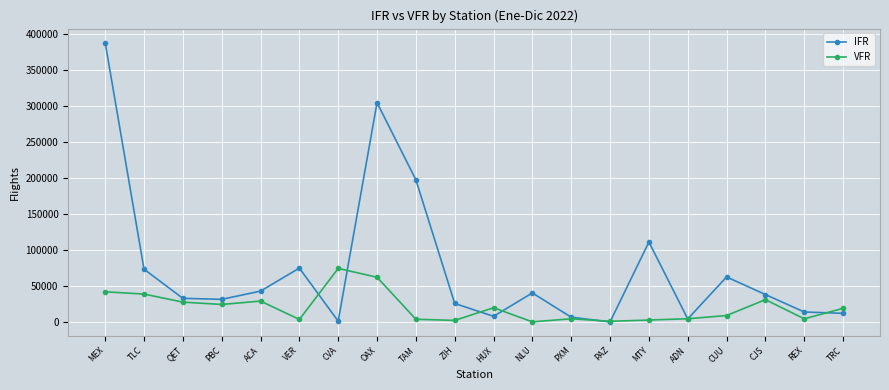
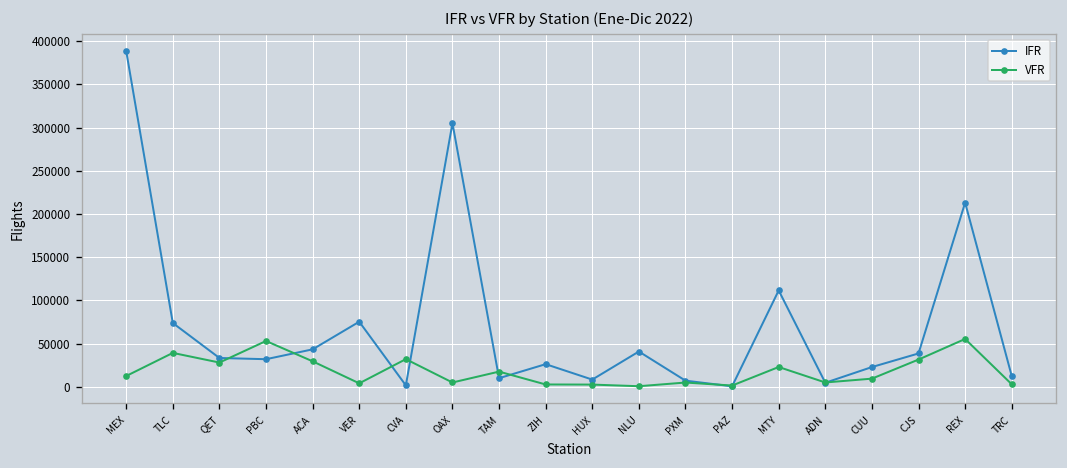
  {
    "IFR": {
      "MEX": 390000,
      "TLC": 70000,
      "QET": 30000,
      "PBC": 30000,
      "ACA": 40000,
      "VER": 80000,
      "CVA": 0,
      "OAX": 310000,
-     "TAM": 200000,
+     "TAM": 10000,
      "ZIH": 30000,
      "HUX": 10000,
      "NLU": 40000,
      "MTY": 110000,
-     "CUU": 60000,
+     "CUU": 20000,
      "CJS": 40000,
-     "REX": 10000,
+     "REX": 210000,
      "TRC": 10000
    },
    "VFR": {
-     "MEX": 40000,
+     "MEX": 10000,
      "TLC": 40000,
      "QET": 30000,
-     "PBC": 20000,
+     "PBC": 50000,
      "ACA": 30000,
      "VER": 0,
-     "CVA": 70000,
-     "OAX": 60000,
-     "TAM": 0,
+     "CVA": 30000,
+     "OAX": 0,
+     "TAM": 20000,
      "ZIH": 0,
-     "HUX": 20000,
+     "HUX": 0,
      "NLU": 0,
-     "MTY": 0,
+     "MTY": 20000,
      "CUU": 10000,
      "CJS": 30000,
-     "REX": 0,
-     "TRC": 20000
+     "REX": 60000,
+     "TRC": 0
    }
  }
